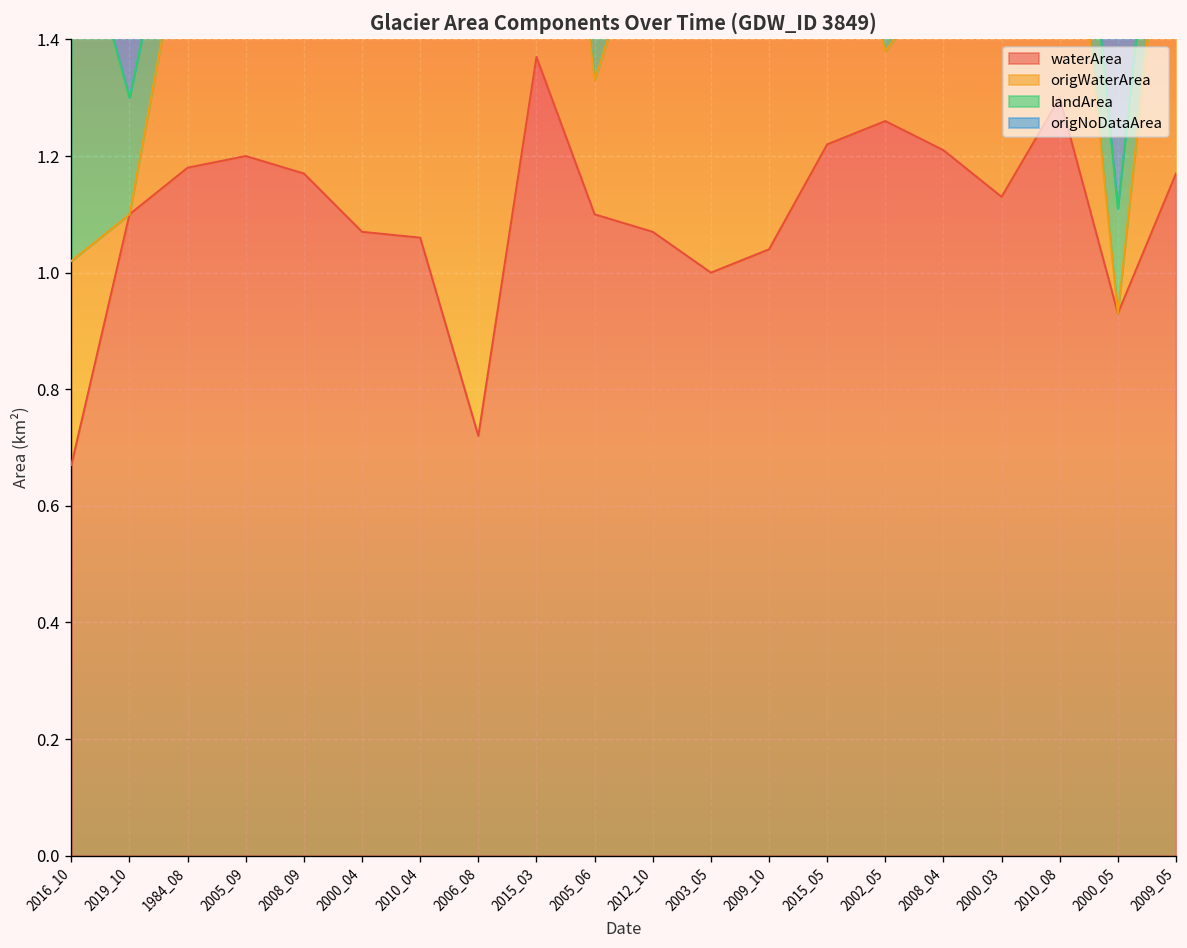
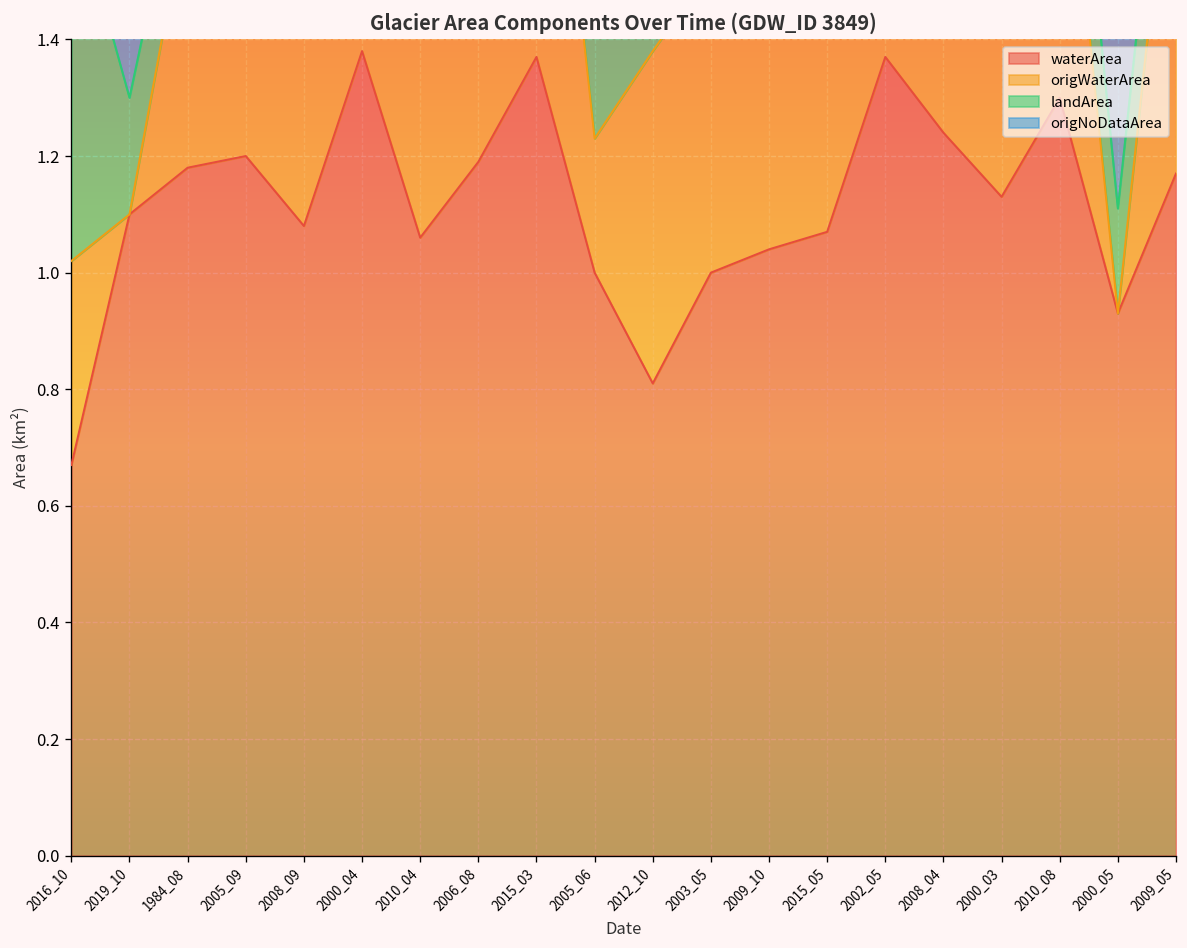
  {
    "waterArea": {
      "2016_10": 0.67,
      "1984_08": 1.18,
      "2005_09": 1.20,
-     "2008_09": 1.17,
-     "2000_04": 1.07,
+     "2008_09": 1.08,
+     "2000_04": 1.38,
      "2010_04": 1.06,
-     "2006_08": 0.72,
+     "2006_08": 1.19,
      "2015_03": 1.37,
-     "2005_06": 1.1,
-     "2012_10": 1.07,
+     "2005_06": 1.0,
+     "2012_10": 0.81,
      "2003_05": 1.00,
      "2009_10": 1.04,
-     "2015_05": 1.22,
-     "2002_05": 1.26,
-     "2008_04": 1.21,
+     "2015_05": 1.07,
+     "2002_05": 1.37,
+     "2008_04": 1.24,
      "2000_03": 1.13,
      "2009_05": 1.17
    },
    "origWaterArea": {
      "2016_10": 0.35,
      "2005_06": 0.23
    },
    "landArea": {
      "2019_10": 0.20,
      "2000_05": 0.18
    }
  }
